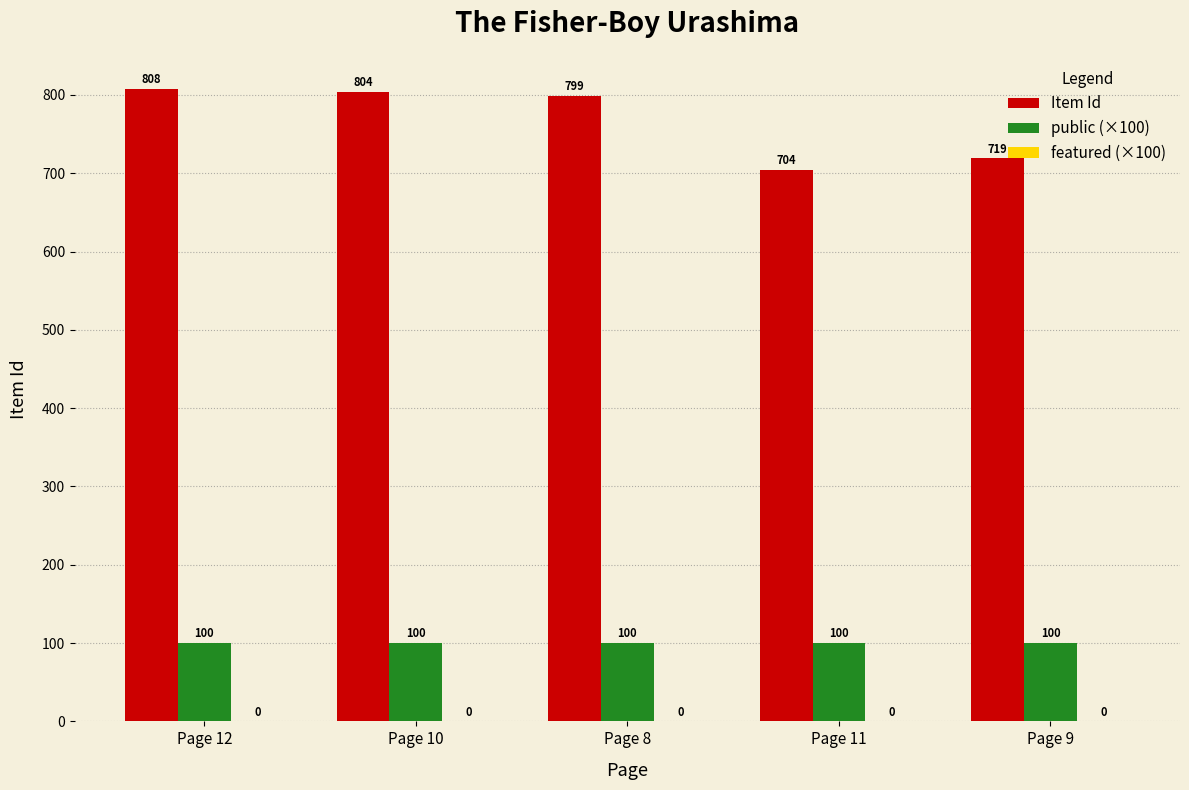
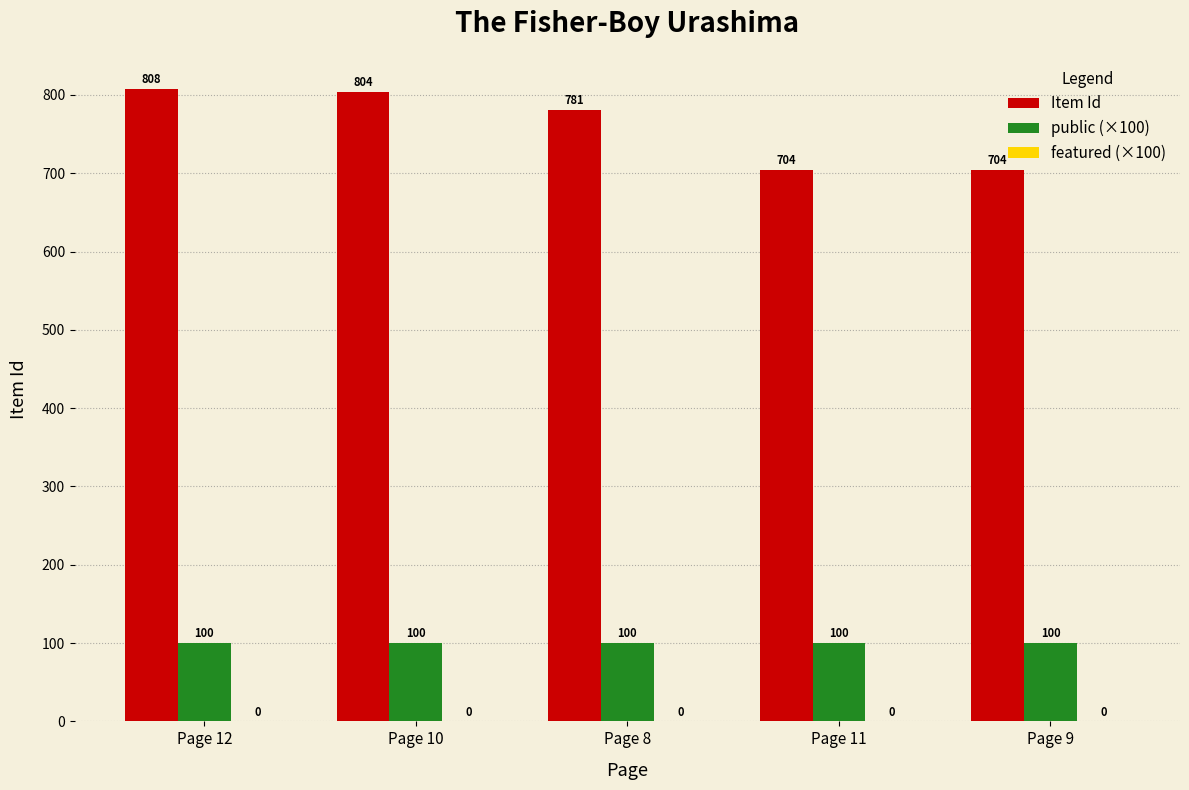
  {
    "Item Id": {
      "Page 12": 808,
      "Page 10": 804,
-     "Page 8": 799,
+     "Page 8": 781,
      "Page 11": 704,
-     "Page 9": 719
+     "Page 9": 704
    },
    "public (×100)": {
      "Page 12": 100,
      "Page 10": 100,
      "Page 8": 100,
      "Page 11": 100,
      "Page 9": 100
    },
    "featured (×100)": {
      "Page 12": 0,
      "Page 10": 0,
      "Page 8": 0,
      "Page 11": 0,
      "Page 9": 0
    }
  }
